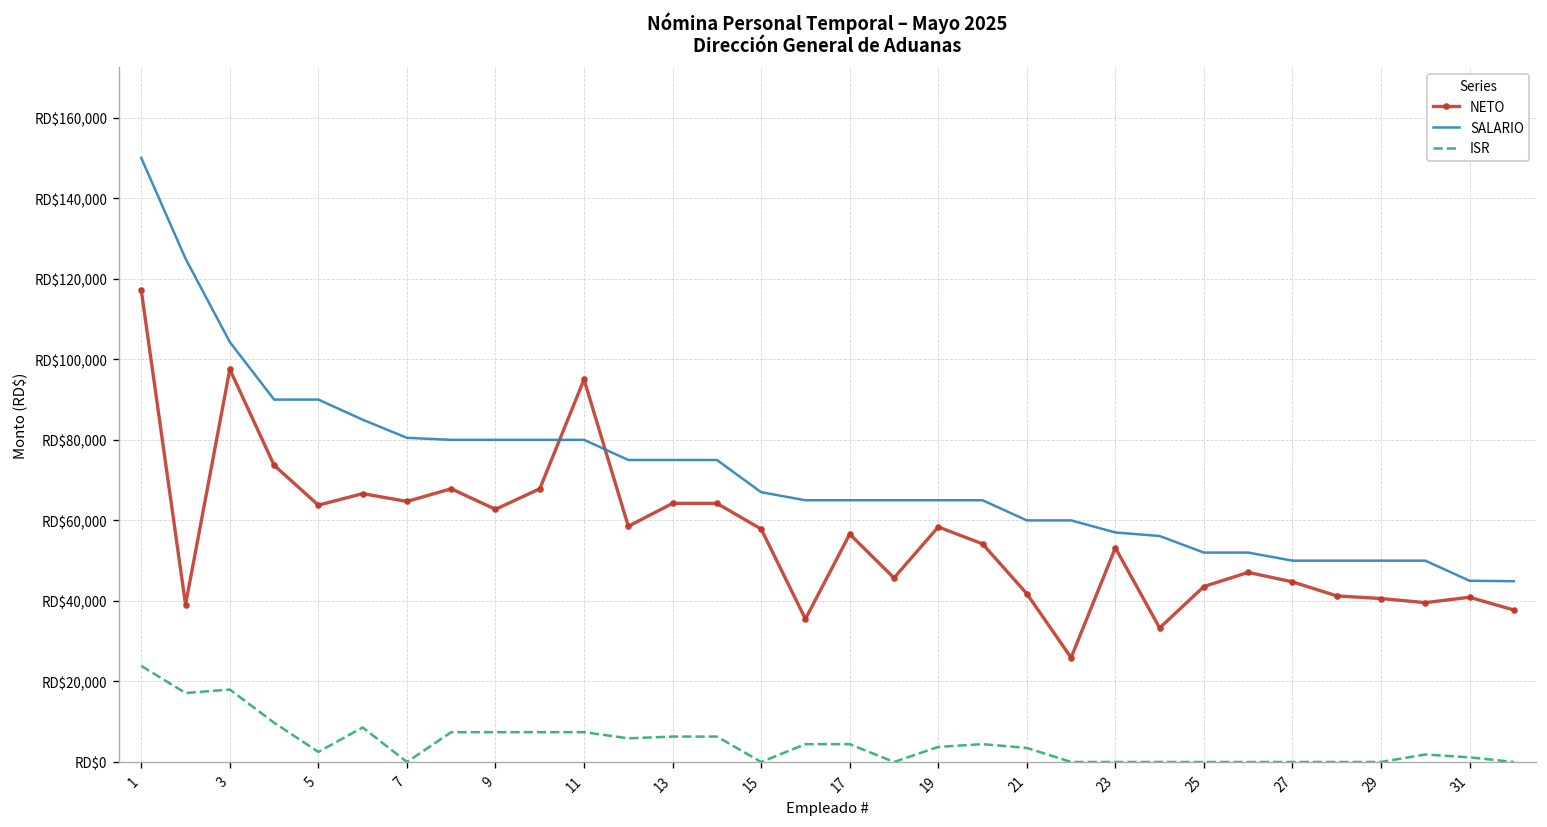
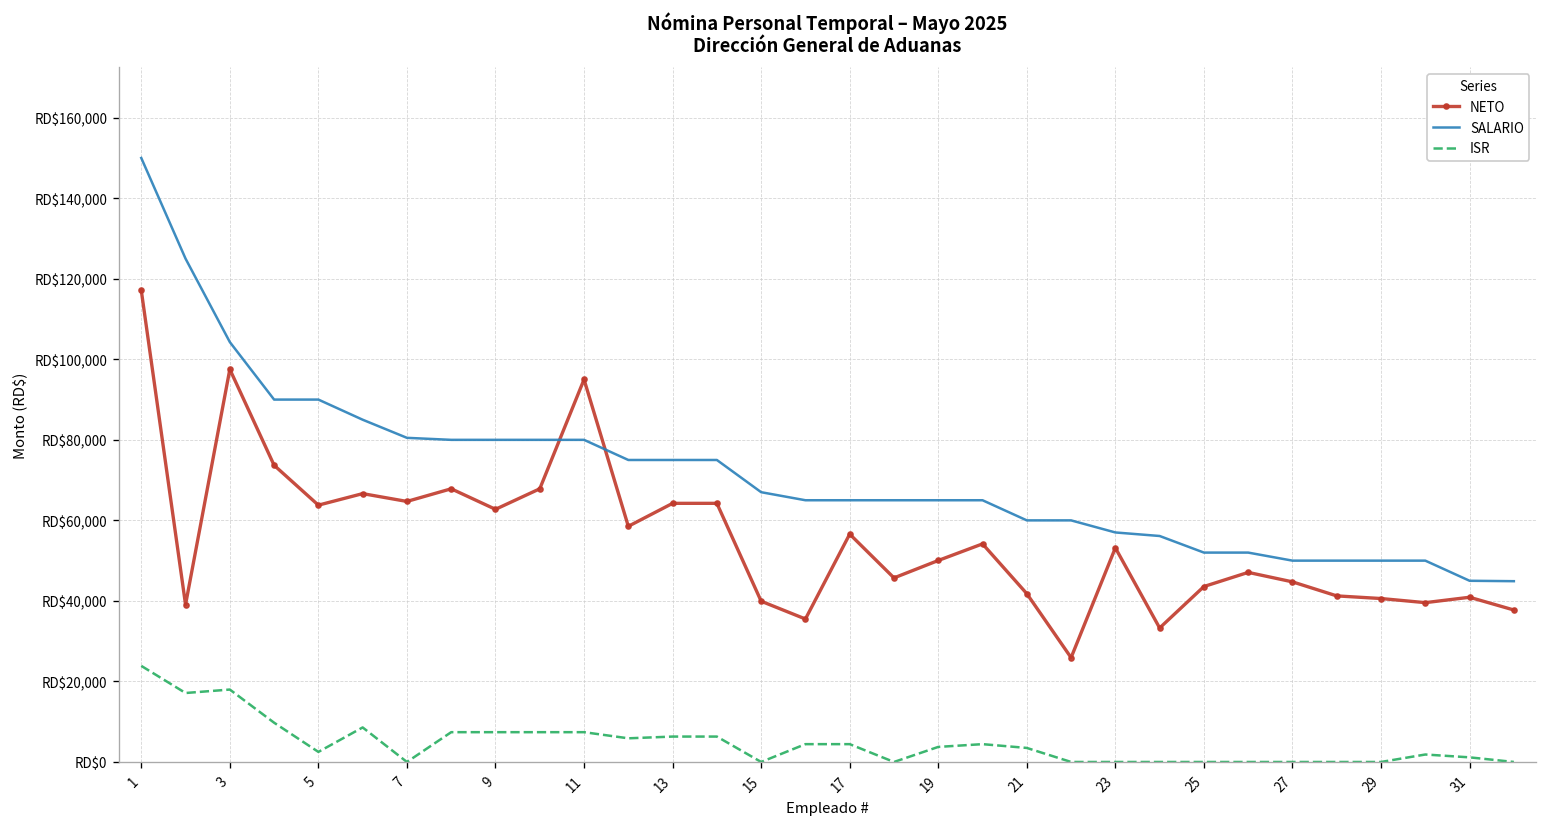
  {
    "NETO": {
      "1": "RD$117,000",
      "3": "RD$98,000",
      "5": "RD$64,000",
      "7": "RD$65,000",
      "9": "RD$63,000",
      "11": "RD$95,000",
      "13": "RD$64,000",
-     "15": "RD$58,000",
+     "15": "RD$40,000",
      "17": "RD$57,000",
-     "19": "RD$58,000",
+     "19": "RD$50,000",
      "21": "RD$42,000",
      "23": "RD$53,000",
      "25": "RD$44,000",
      "27": "RD$45,000",
      "29": "RD$41,000",
      "31": "RD$41,000"
    },
    "SALARIO": {
      "1": "RD$150,000",
      "3": "RD$104,000",
      "5": "RD$90,000",
      "7": "RD$81,000",
      "9": "RD$80,000",
      "11": "RD$80,000",
      "13": "RD$75,000",
      "15": "RD$67,000",
      "17": "RD$65,000",
      "19": "RD$65,000",
      "21": "RD$60,000",
      "23": "RD$57,000",
      "25": "RD$52,000",
      "27": "RD$50,000",
      "29": "RD$50,000",
      "31": "RD$45,000"
    },
    "ISR": {
      "1": "RD$24,000",
      "3": "RD$18,000",
      "5": "RD$2,000",
      "7": "RD$0",
      "9": "RD$7,000",
      "11": "RD$7,000",
      "13": "RD$6,000",
      "15": "RD$0",
      "17": "RD$4,000",
      "19": "RD$4,000",
      "21": "RD$3,000",
      "23": "RD$0",
      "25": "RD$0",
      "27": "RD$0",
      "29": "RD$0",
      "31": "RD$1,000"
    }
  }
